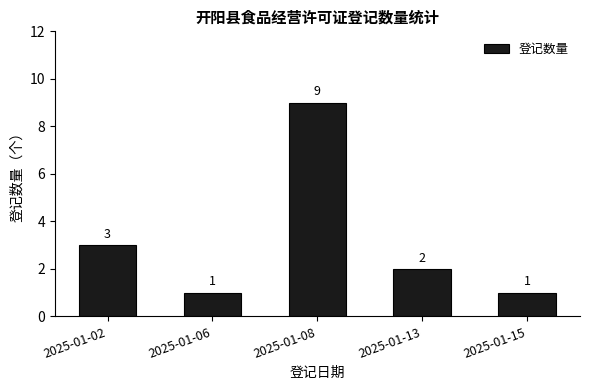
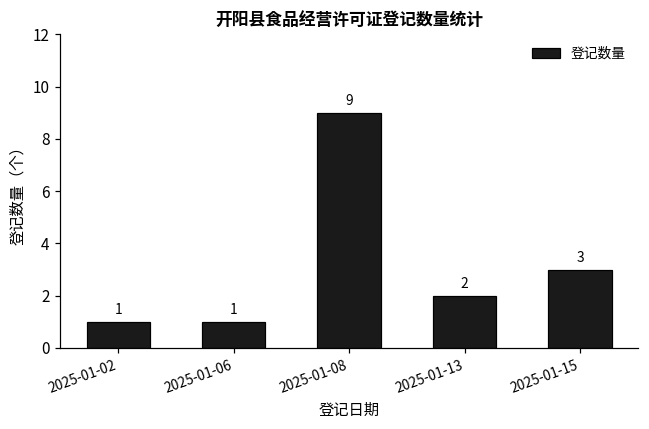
  {
-   "2025-01-02": 3,
+   "2025-01-02": 1,
    "2025-01-06": 1,
    "2025-01-08": 9,
    "2025-01-13": 2,
-   "2025-01-15": 1
+   "2025-01-15": 3
  }
